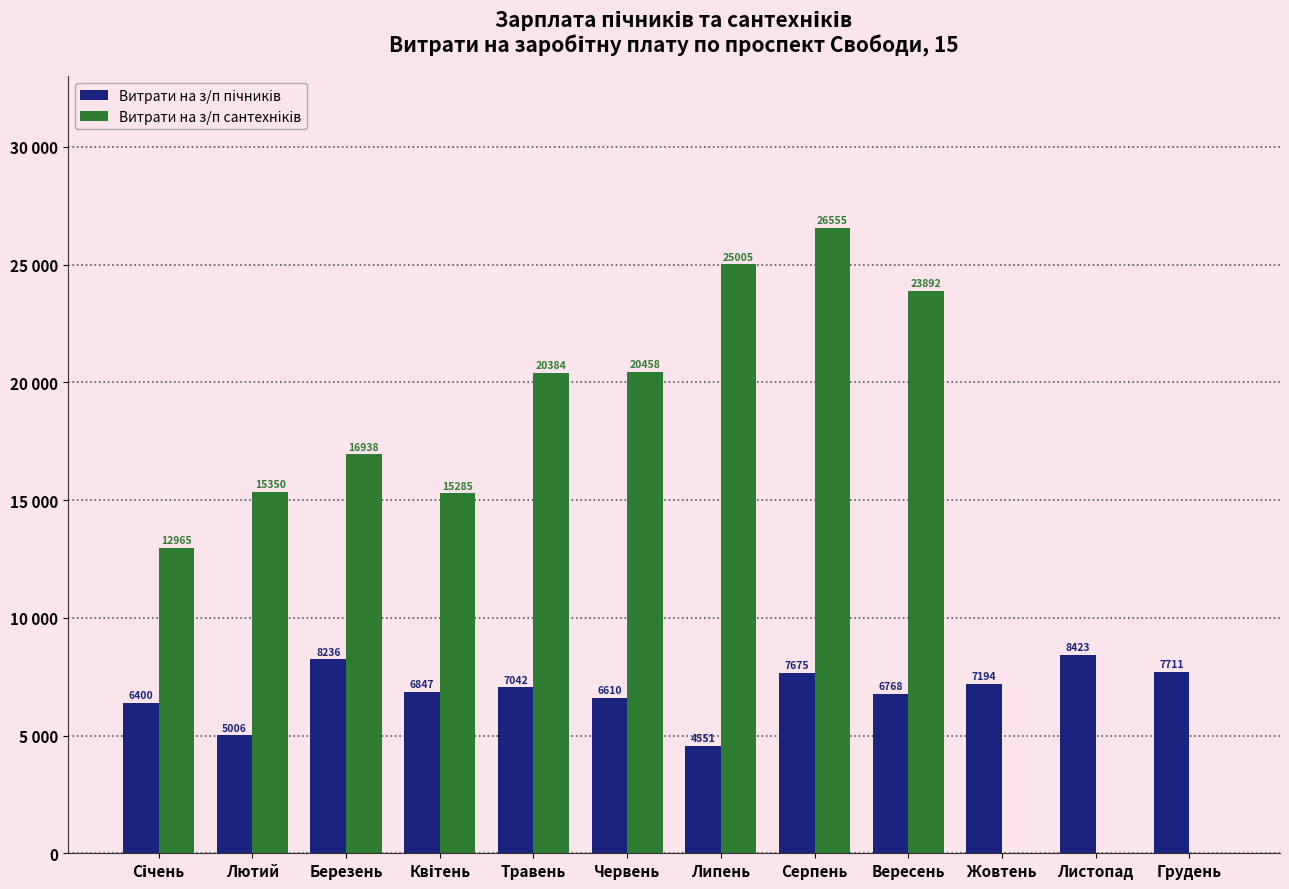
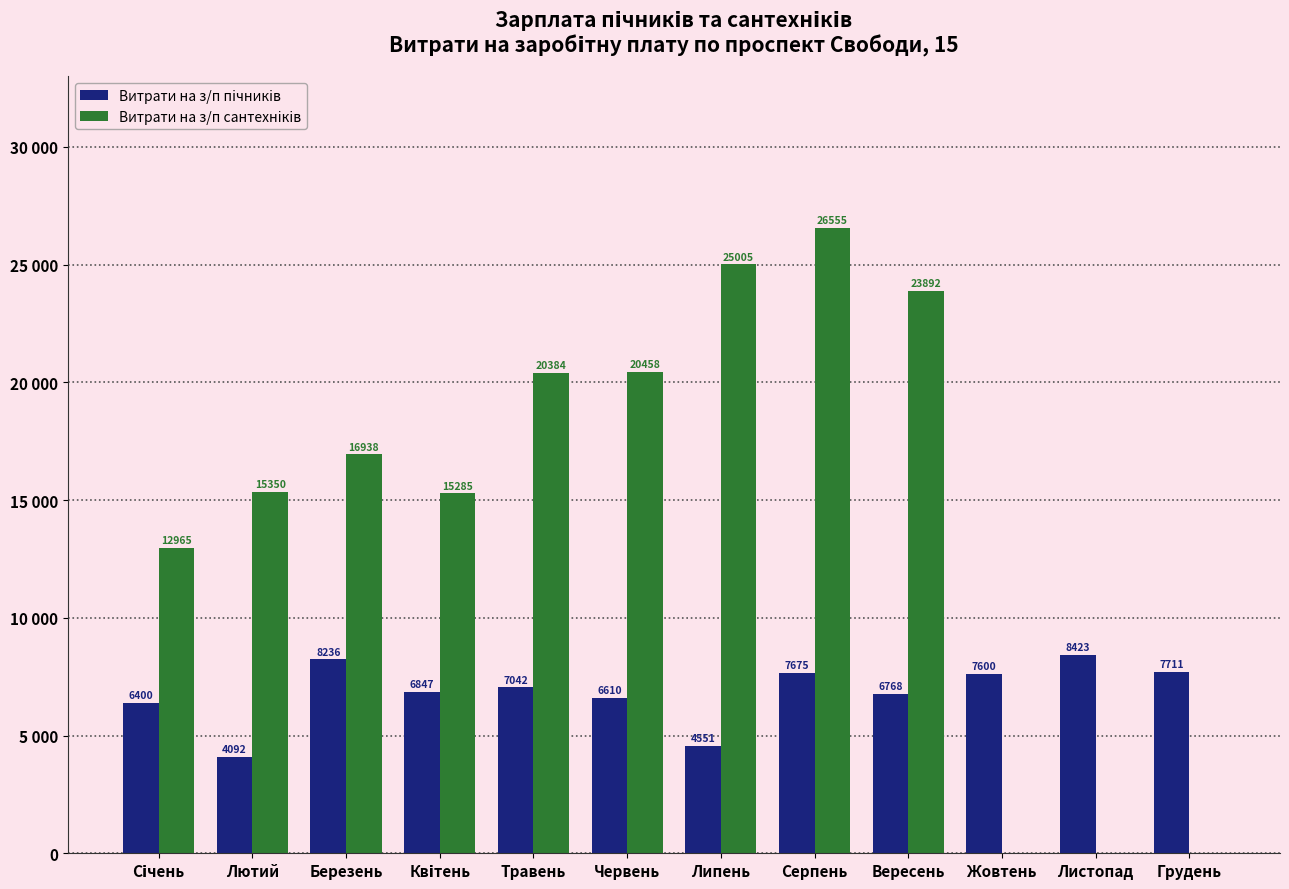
  {
    "Витрати на з/п пічників": {
      "Січень": 6400,
-     "Лютий": 5006,
+     "Лютий": 4092,
      "Березень": 8236,
      "Квітень": 6847,
      "Травень": 7042,
      "Червень": 6610,
      "Липень": 4551,
      "Серпень": 7675,
      "Вересень": 6768,
-     "Жовтень": 7194,
+     "Жовтень": 7600,
      "Листопад": 8423,
      "Грудень": 7711
    },
    "Витрати на з/п сантехніків": {
      "Січень": 12965,
      "Лютий": 15350,
      "Березень": 16938,
      "Квітень": 15285,
      "Травень": 20384,
      "Червень": 20458,
      "Липень": 25005,
      "Серпень": 26555,
      "Вересень": 23892
    }
  }
